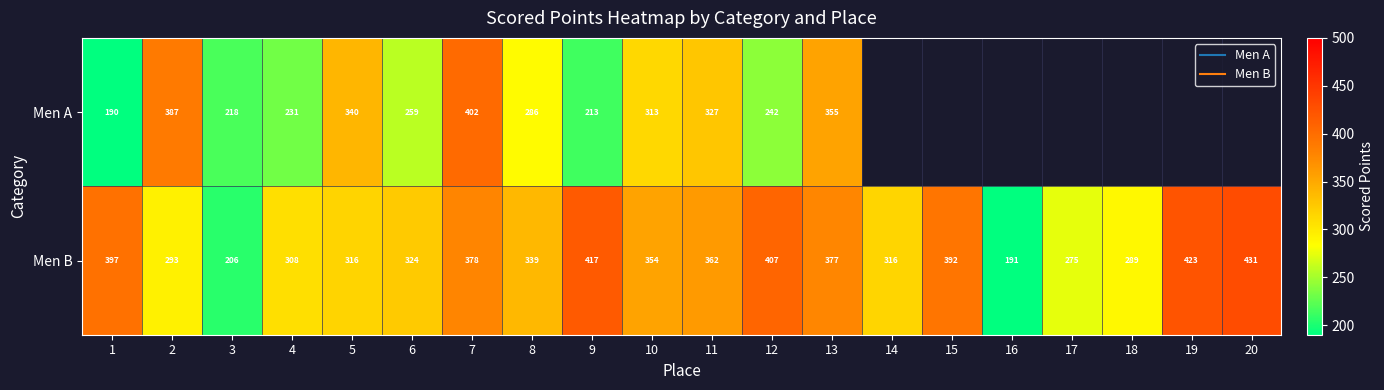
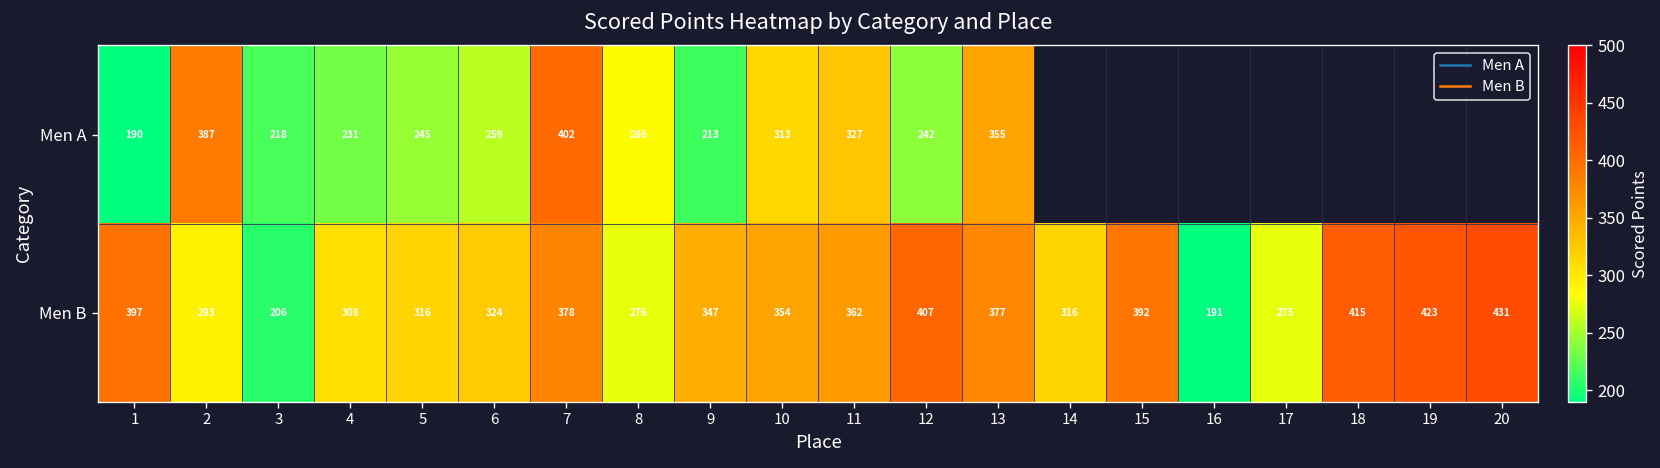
  {
    "Men A": {
      "1": 190,
      "2": 387,
      "3": 218,
      "4": 231,
-     "5": 340,
+     "5": 245,
      "6": 259,
      "7": 402,
      "8": 286,
      "9": 213,
      "10": 313,
      "11": 327,
      "12": 242,
      "13": 355
    },
    "Men B": {
      "1": 397,
      "2": 293,
      "3": 206,
      "4": 308,
      "5": 316,
      "6": 324,
      "7": 378,
-     "8": 339,
-     "9": 417,
+     "8": 276,
+     "9": 347,
      "10": 354,
      "11": 362,
      "12": 407,
      "13": 377,
      "14": 316,
      "15": 392,
      "16": 191,
      "17": 275,
-     "18": 289,
+     "18": 415,
      "19": 423,
      "20": 431
    }
  }
